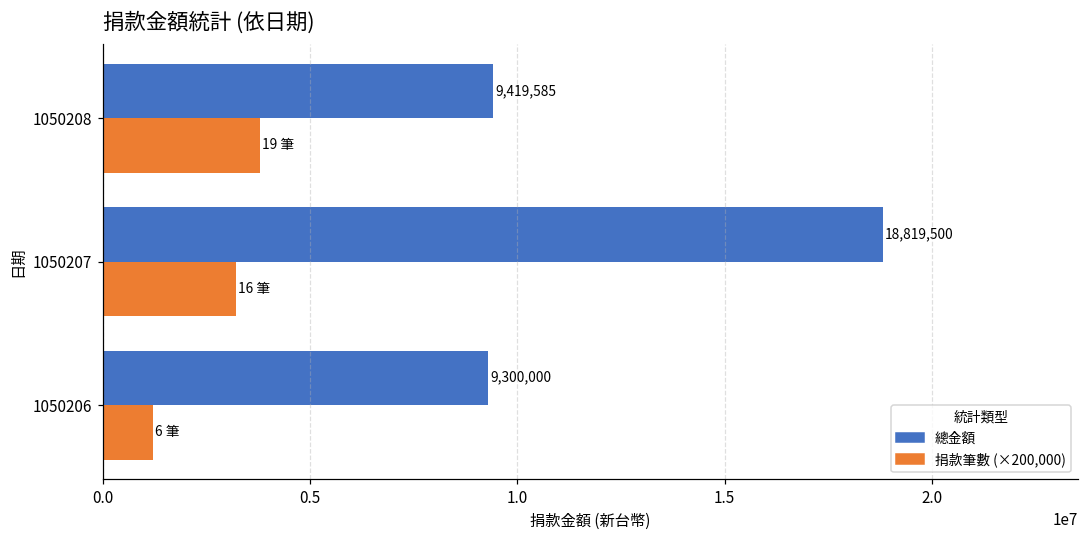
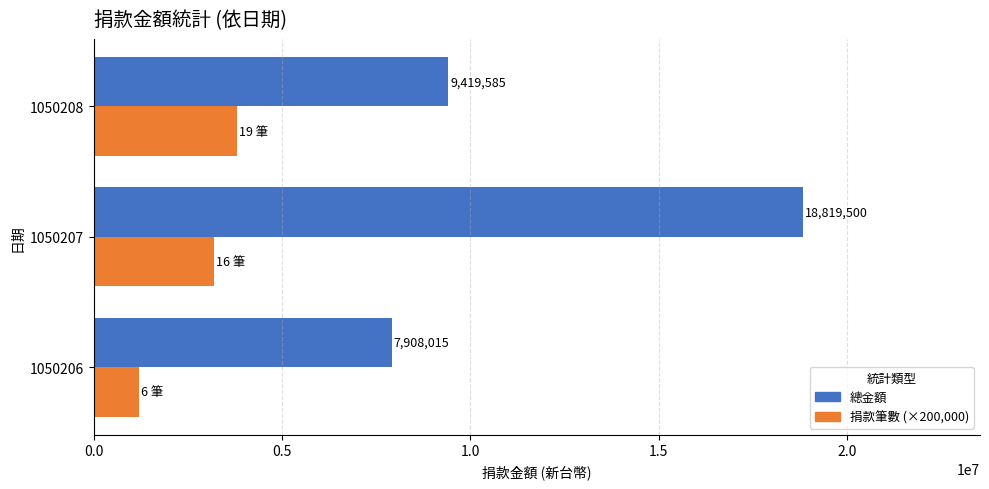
  {
    "總金額": {
      "1050208": "9,419,585",
      "1050207": "18,819,500",
-     "1050206": "9,300,000"
+     "1050206": "7,908,015"
    }
  }
